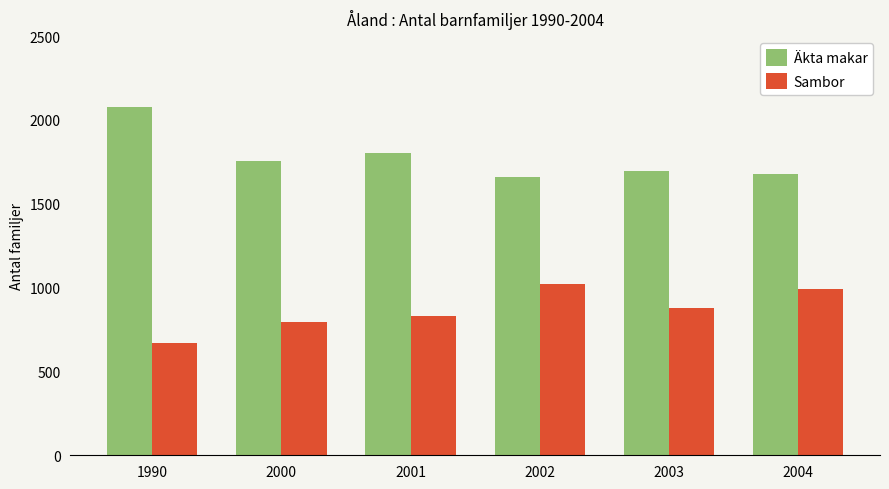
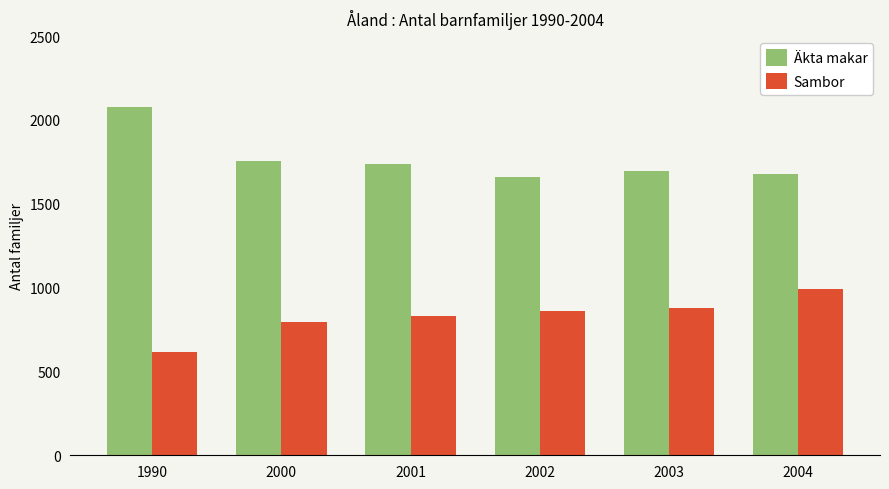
  {
    "Äkta makar": {
      "1990": 2080,
      "2000": 1760,
-     "2001": 1800,
+     "2001": 1740,
      "2002": 1660,
      "2003": 1700,
      "2004": 1680
    },
    "Sambor": {
-     "1990": 670,
+     "1990": 620,
      "2000": 800,
      "2001": 830,
-     "2002": 1020,
+     "2002": 860,
      "2003": 880,
      "2004": 990
    }
  }
